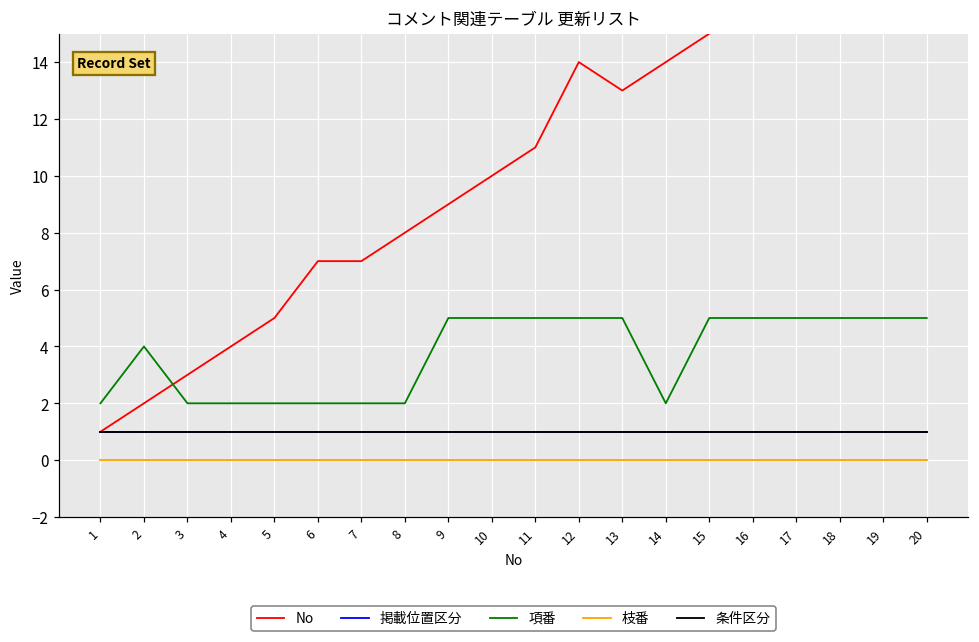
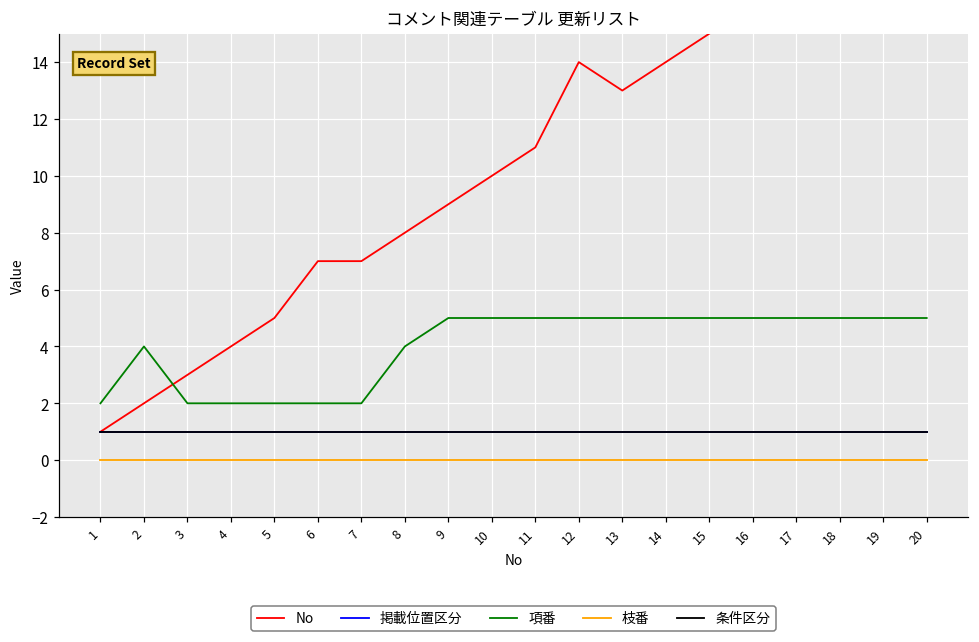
  {
    "No": {
      "2": 2,
      "3": 3,
      "4": 4,
      "5": 5,
      "6": 7,
      "7": 7,
      "8": 8,
      "9": 9,
      "10": 10,
      "11": 11,
      "12": 14,
      "13": 13,
      "14": 14,
      "15": 15
    },
    "条件区分": {
      "2": 1,
      "3": 1,
      "4": 1,
      "5": 1,
      "6": 1,
      "7": 1,
      "8": 1,
      "9": 1,
      "10": 1,
      "11": 1,
      "12": 1,
      "13": 1,
      "14": 1,
      "15": 1,
      "16": 1,
      "17": 1,
      "18": 1,
      "19": 1,
      "20": 1
    },
    "項番": {
      "1": 2,
      "2": 4,
      "3": 2,
      "4": 2,
      "5": 2,
      "6": 2,
      "7": 2,
-     "8": 2,
+     "8": 4,
      "9": 5,
      "10": 5,
      "11": 5,
      "12": 5,
      "13": 5,
-     "14": 2,
+     "14": 5,
      "15": 5,
      "16": 5,
      "17": 5,
      "18": 5,
      "19": 5,
      "20": 5
    },
    "枝番": {
      "1": 0,
      "2": 0,
      "3": 0,
      "4": 0,
      "5": 0,
      "6": 0,
      "7": 0,
      "8": 0,
      "9": 0,
      "10": 0,
      "11": 0,
      "12": 0,
      "13": 0,
      "14": 0,
      "15": 0,
      "16": 0,
      "17": 0,
      "18": 0,
      "19": 0,
      "20": 0
    }
  }
